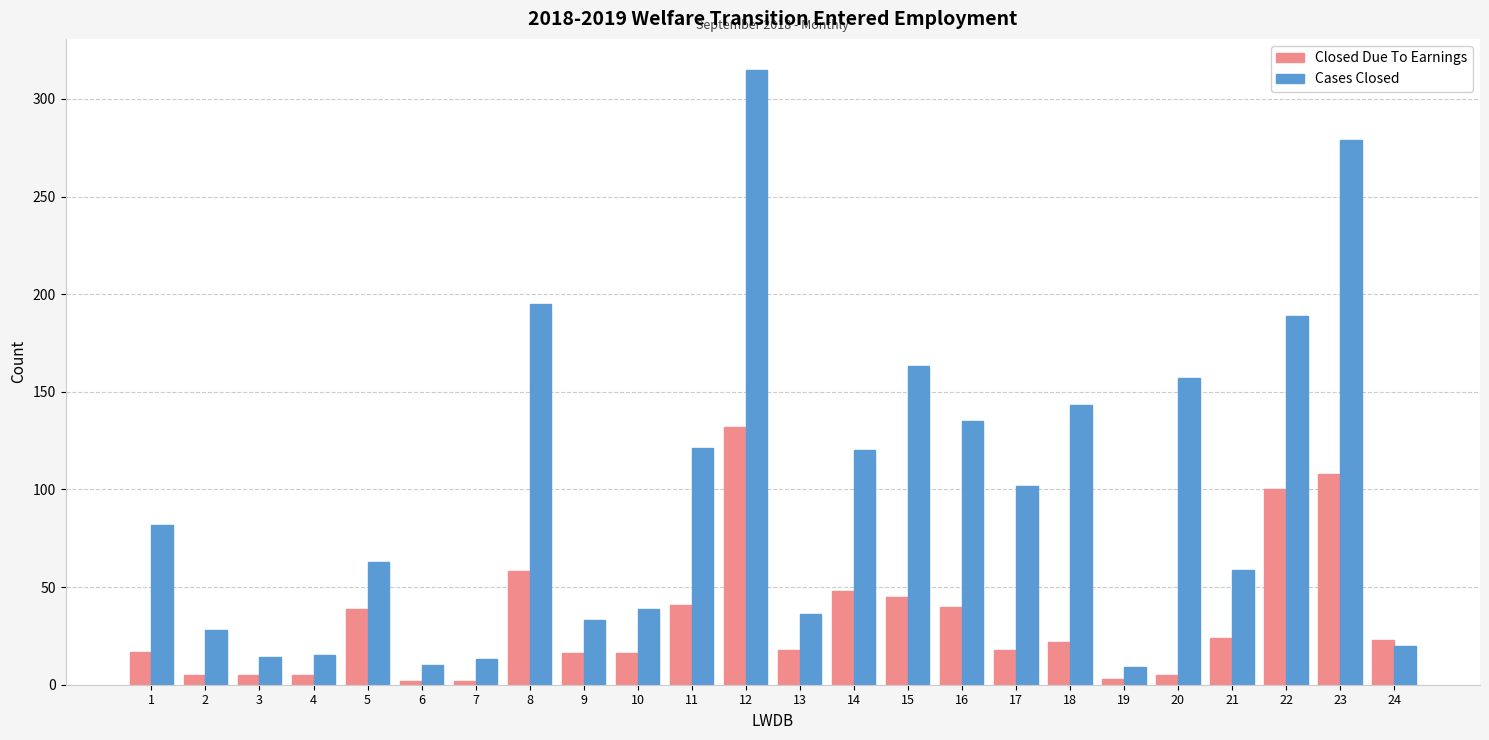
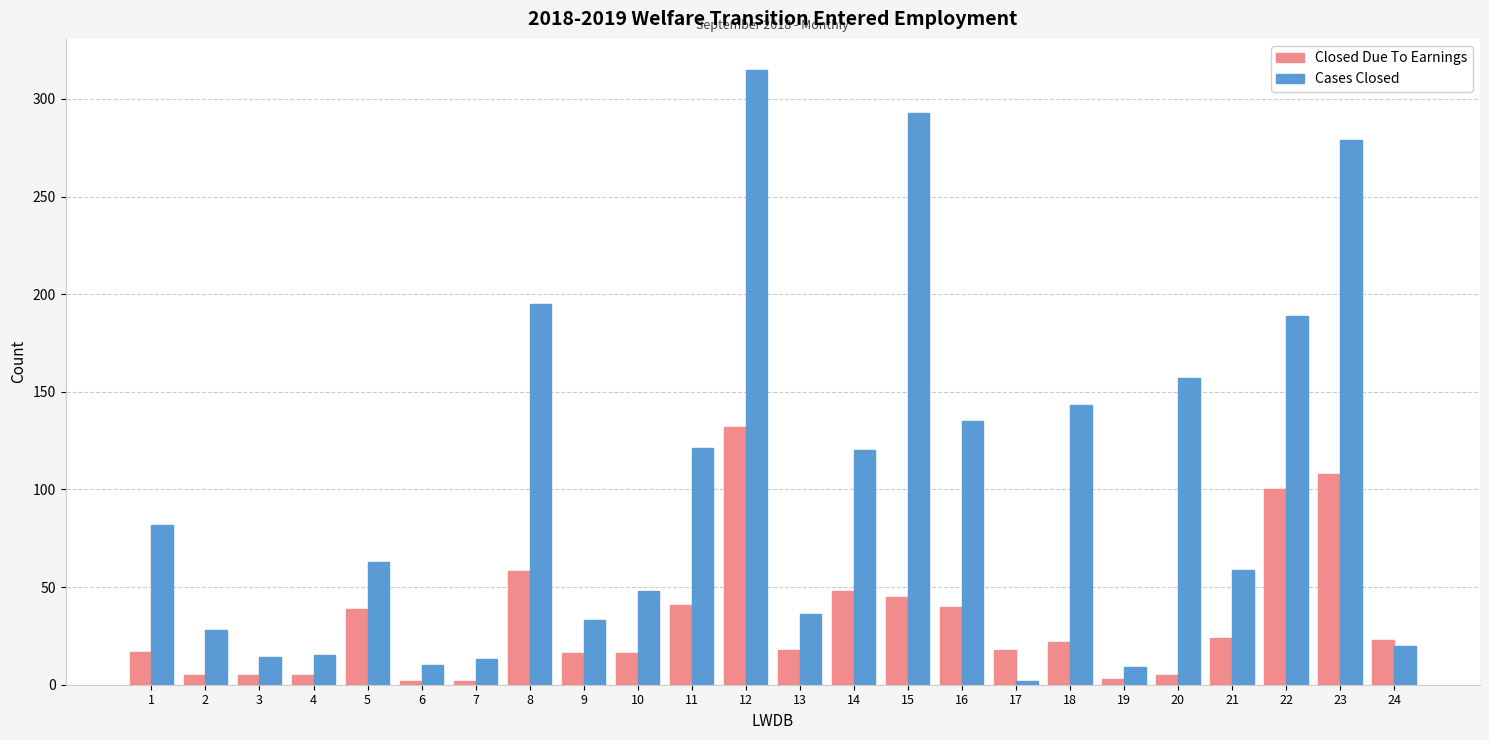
  {
    "Closed Due To Earnings": {
      "1": 17,
      "2": 5,
      "3": 5,
      "4": 5,
      "5": 39,
      "6": 2,
      "7": 2,
      "8": 58,
      "9": 16,
      "10": 16,
      "11": 41,
      "12": 132,
      "13": 18,
      "14": 48,
      "15": 45,
      "16": 40,
      "17": 18,
      "18": 22,
      "19": 3,
      "20": 5,
      "21": 24,
      "22": 100,
      "23": 108,
      "24": 23
    },
    "Cases Closed": {
      "1": 82,
      "2": 28,
      "3": 14,
      "4": 15,
      "5": 63,
      "6": 10,
      "7": 13,
      "8": 195,
      "9": 33,
-     "10": 39,
+     "10": 48,
      "11": 121,
      "12": 315,
      "13": 36,
      "14": 120,
-     "15": 163,
+     "15": 293,
      "16": 135,
-     "17": 102,
+     "17": 2,
      "18": 143,
      "19": 9,
      "20": 157,
      "21": 59,
      "22": 189,
      "23": 279,
      "24": 20
    }
  }
